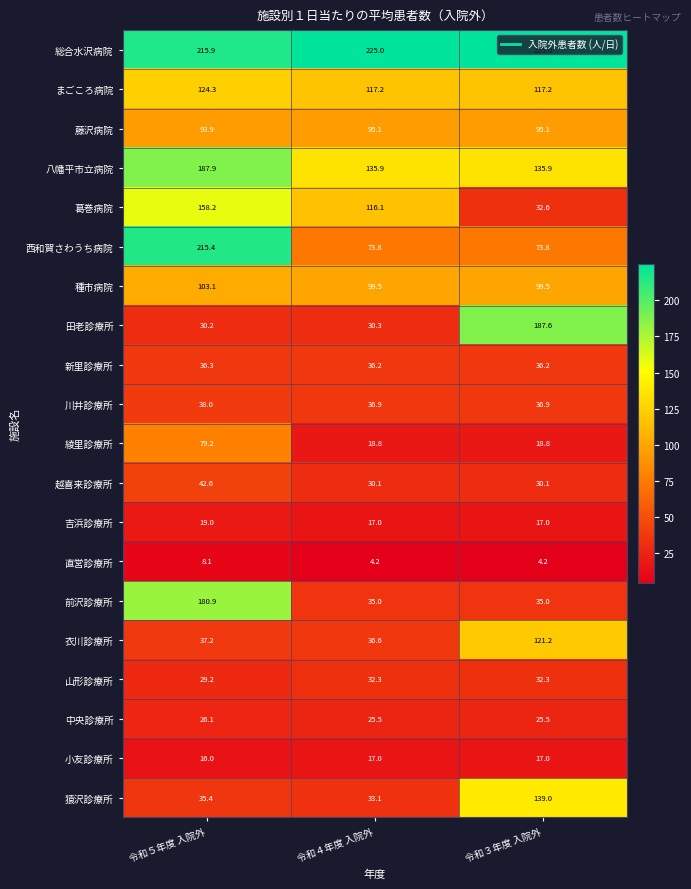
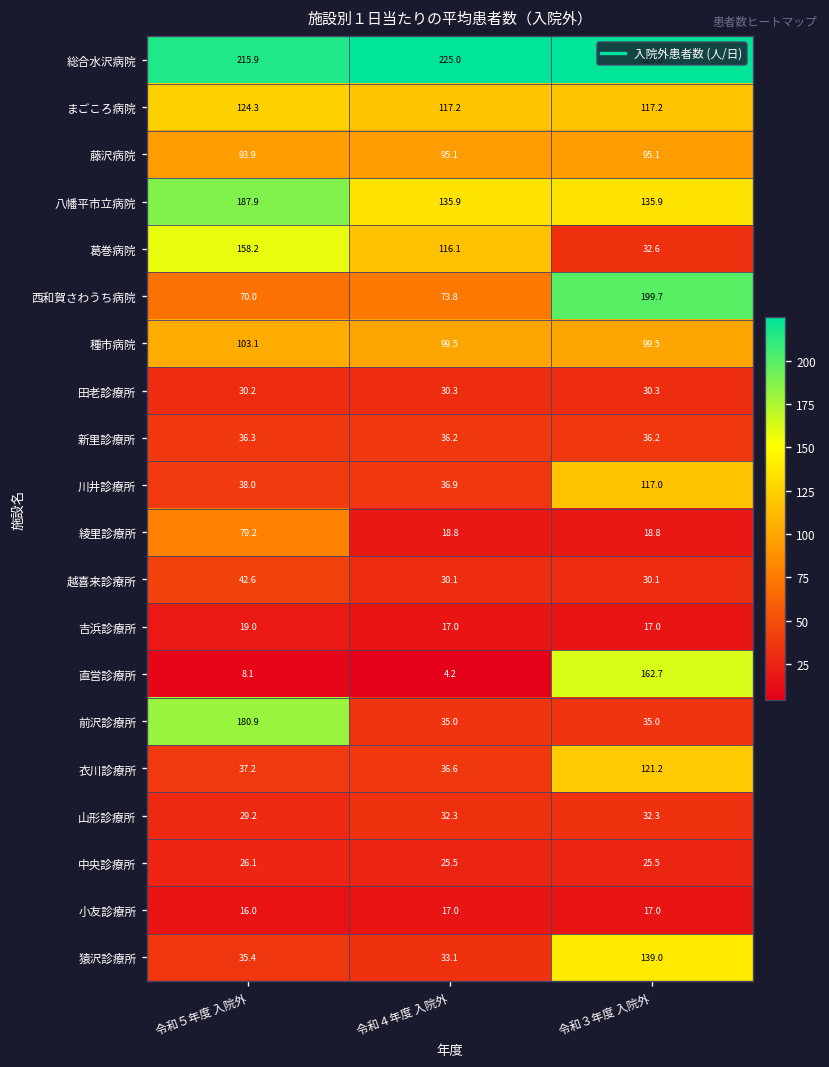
  {
    "総合水沢病院": {
      "令和５年度 入院外": 215.9,
      "令和４年度 入院外": 225.0
    },
    "まごころ病院": {
      "令和５年度 入院外": 124.3,
      "令和４年度 入院外": 117.2,
      "令和３年度 入院外": 117.2
    },
    "藤沢病院": {
      "令和５年度 入院外": 93.9,
      "令和４年度 入院外": 95.1,
      "令和３年度 入院外": 95.1
    },
    "八幡平市立病院": {
      "令和５年度 入院外": 187.9,
      "令和４年度 入院外": 135.9,
      "令和３年度 入院外": 135.9
    },
    "葛巻病院": {
      "令和５年度 入院外": 158.2,
      "令和４年度 入院外": 116.1,
      "令和３年度 入院外": 32.6
    },
    "西和賀さわうち病院": {
-     "令和５年度 入院外": 215.4,
+     "令和５年度 入院外": 70.0,
      "令和４年度 入院外": 73.8,
-     "令和３年度 入院外": 73.8
+     "令和３年度 入院外": 199.7
    },
    "種市病院": {
      "令和５年度 入院外": 103.1,
      "令和４年度 入院外": 99.5,
      "令和３年度 入院外": 99.5
    },
    "田老診療所": {
      "令和５年度 入院外": 30.2,
      "令和４年度 入院外": 30.3,
-     "令和３年度 入院外": 187.6
+     "令和３年度 入院外": 30.3
    },
    "新里診療所": {
      "令和５年度 入院外": 36.3,
      "令和４年度 入院外": 36.2,
      "令和３年度 入院外": 36.2
    },
    "川井診療所": {
      "令和５年度 入院外": 38.0,
      "令和４年度 入院外": 36.9,
-     "令和３年度 入院外": 36.9
+     "令和３年度 入院外": 117.0
    },
    "綾里診療所": {
      "令和５年度 入院外": 79.2,
      "令和４年度 入院外": 18.8,
      "令和３年度 入院外": 18.8
    },
    "越喜来診療所": {
      "令和５年度 入院外": 42.6,
      "令和４年度 入院外": 30.1,
      "令和３年度 入院外": 30.1
    },
    "吉浜診療所": {
      "令和５年度 入院外": 19.0,
      "令和４年度 入院外": 17.0,
      "令和３年度 入院外": 17.0
    },
    "直営診療所": {
      "令和５年度 入院外": 8.1,
      "令和４年度 入院外": 4.2,
-     "令和３年度 入院外": 4.2
+     "令和３年度 入院外": 162.7
    },
    "前沢診療所": {
      "令和５年度 入院外": 180.9,
      "令和４年度 入院外": 35.0,
      "令和３年度 入院外": 35.0
    },
    "衣川診療所": {
      "令和５年度 入院外": 37.2,
      "令和４年度 入院外": 36.6,
      "令和３年度 入院外": 121.2
    },
    "山形診療所": {
      "令和５年度 入院外": 29.2,
      "令和４年度 入院外": 32.3,
      "令和３年度 入院外": 32.3
    },
    "中央診療所": {
      "令和５年度 入院外": 26.1,
      "令和４年度 入院外": 25.5,
      "令和３年度 入院外": 25.5
    },
    "小友診療所": {
      "令和５年度 入院外": 16.0,
      "令和４年度 入院外": 17.0,
      "令和３年度 入院外": 17.0
    },
    "猿沢診療所": {
      "令和５年度 入院外": 35.4,
      "令和４年度 入院外": 33.1,
      "令和３年度 入院外": 139.0
    }
  }
